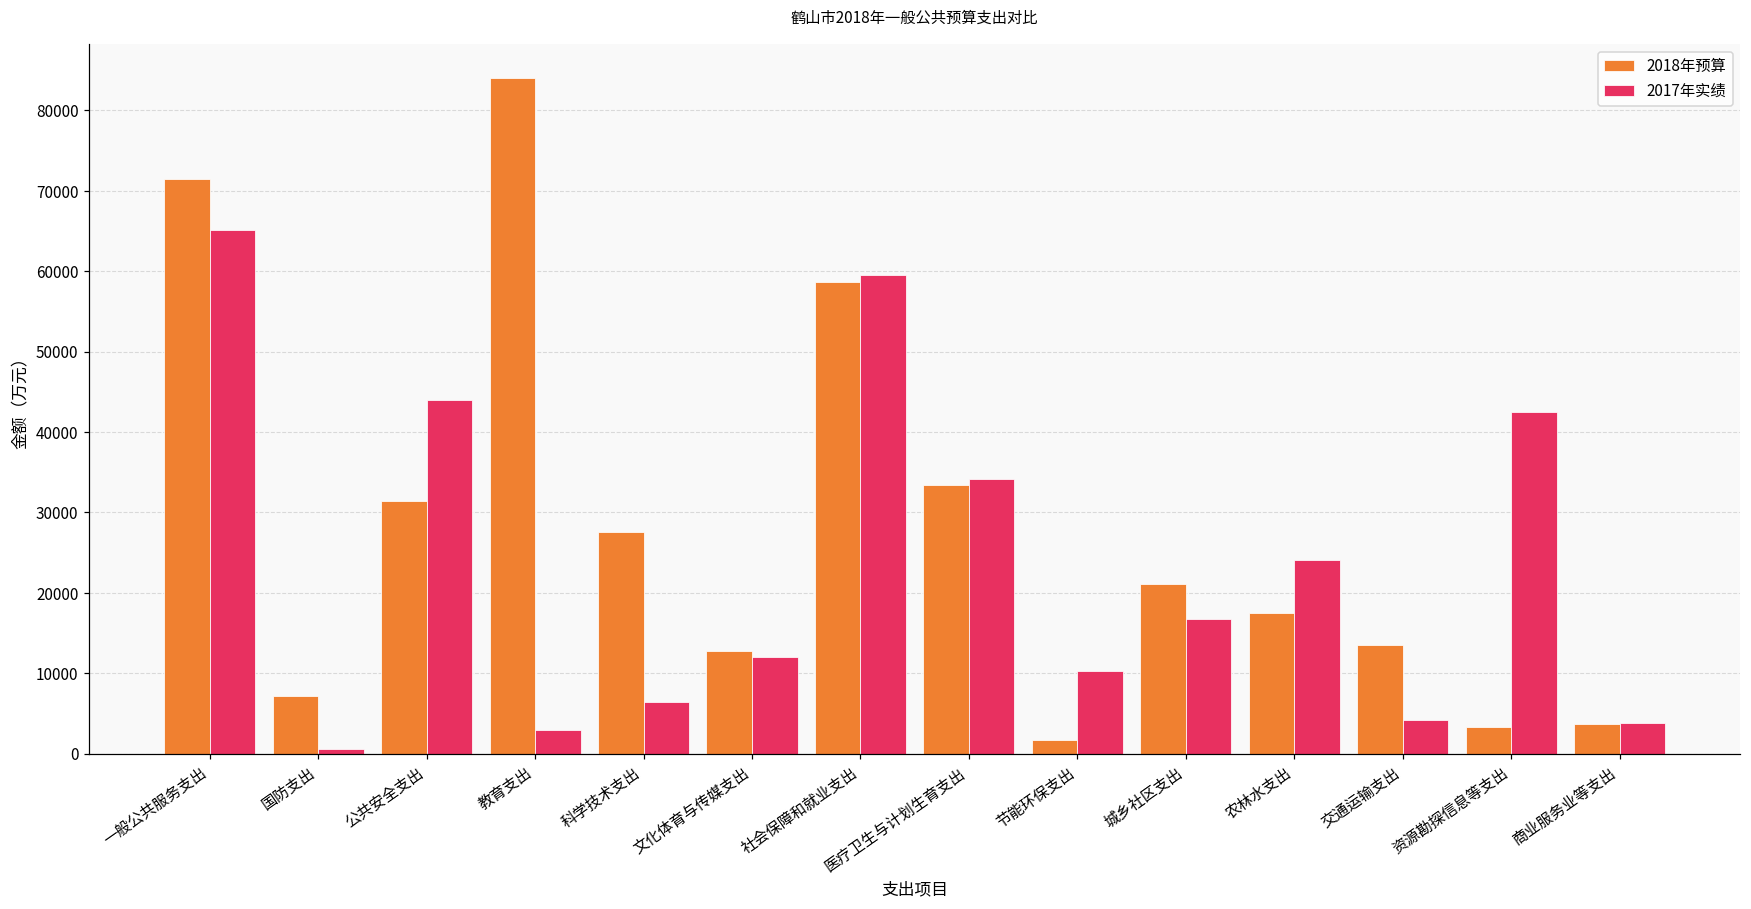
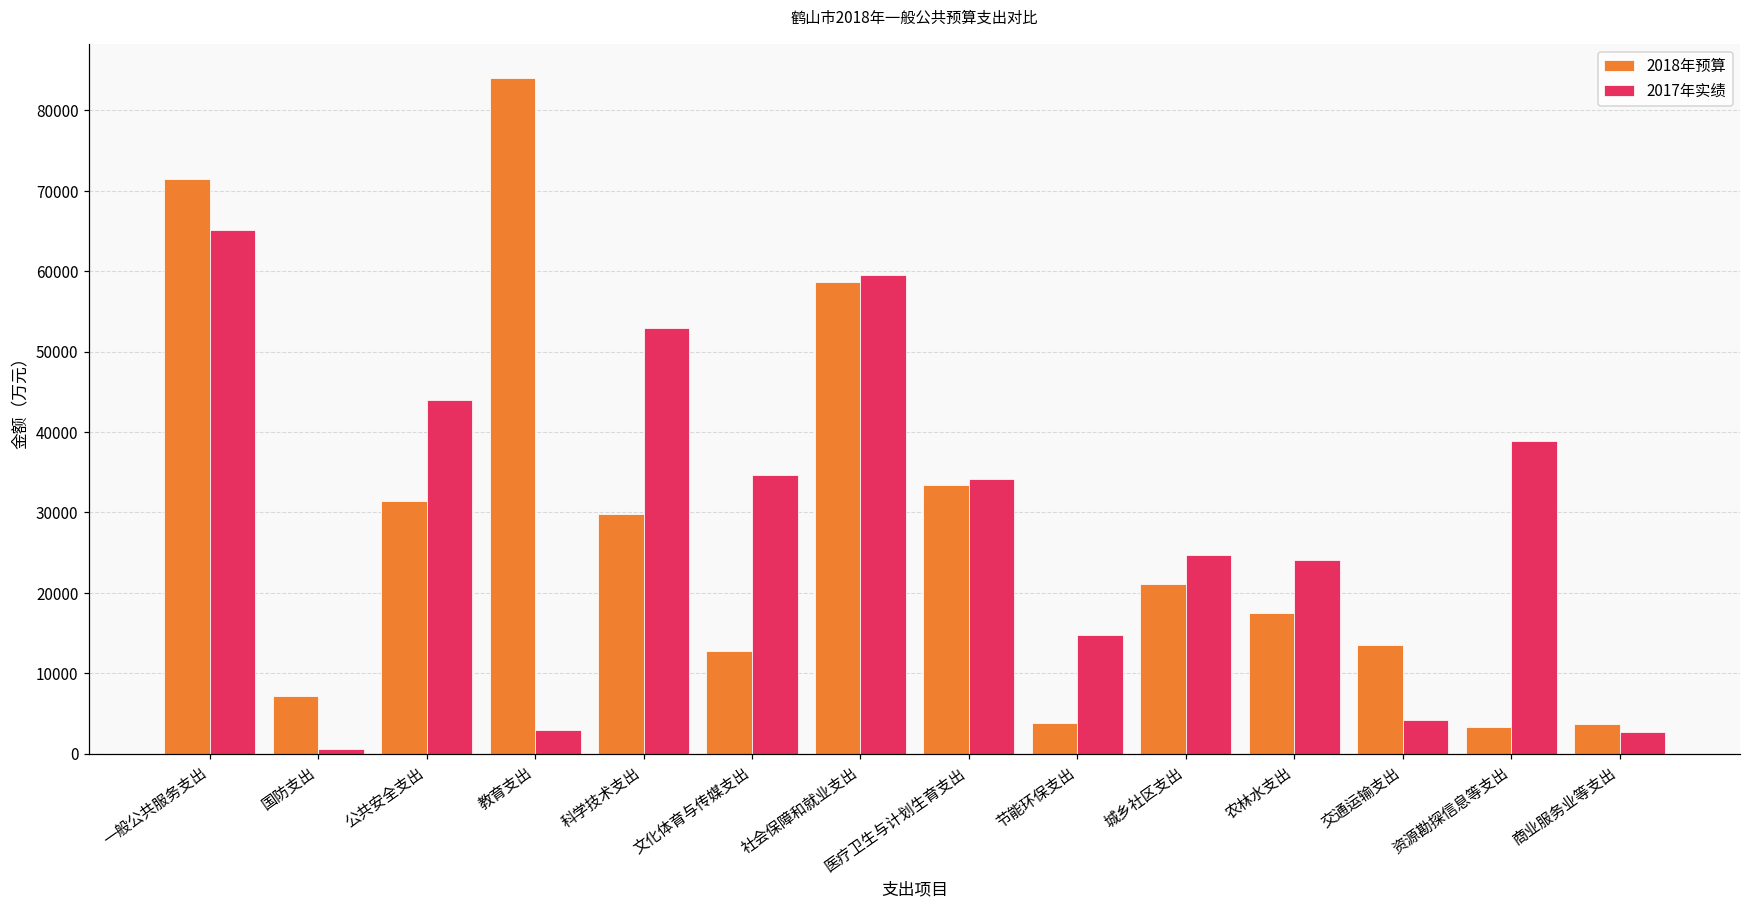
  {
    "2018年预算": {
      "一般公共服务支出": 71000,
      "国防支出": 7000,
      "公共安全支出": 31000,
      "教育支出": 84000,
-     "科学技术支出": 28000,
+     "科学技术支出": 30000,
      "文化体育与传媒支出": 13000,
      "社会保障和就业支出": 59000,
      "医疗卫生与计划生育支出": 33000,
-     "节能环保支出": 2000,
+     "节能环保支出": 4000,
      "城乡社区支出": 21000,
      "农林水支出": 17000,
      "交通运输支出": 13000,
      "资源勘探信息等支出": 3000,
      "商业服务业等支出": 4000
    },
    "2017年实绩": {
      "一般公共服务支出": 65000,
      "国防支出": 1000,
      "公共安全支出": 44000,
      "教育支出": 3000,
-     "科学技术支出": 6000,
-     "文化体育与传媒支出": 12000,
+     "科学技术支出": 53000,
+     "文化体育与传媒支出": 35000,
      "社会保障和就业支出": 59000,
      "医疗卫生与计划生育支出": 34000,
-     "节能环保支出": 10000,
-     "城乡社区支出": 17000,
+     "节能环保支出": 15000,
+     "城乡社区支出": 25000,
      "农林水支出": 24000,
      "交通运输支出": 4000,
-     "资源勘探信息等支出": 42000,
-     "商业服务业等支出": 4000
+     "资源勘探信息等支出": 39000,
+     "商业服务业等支出": 3000
    }
  }
